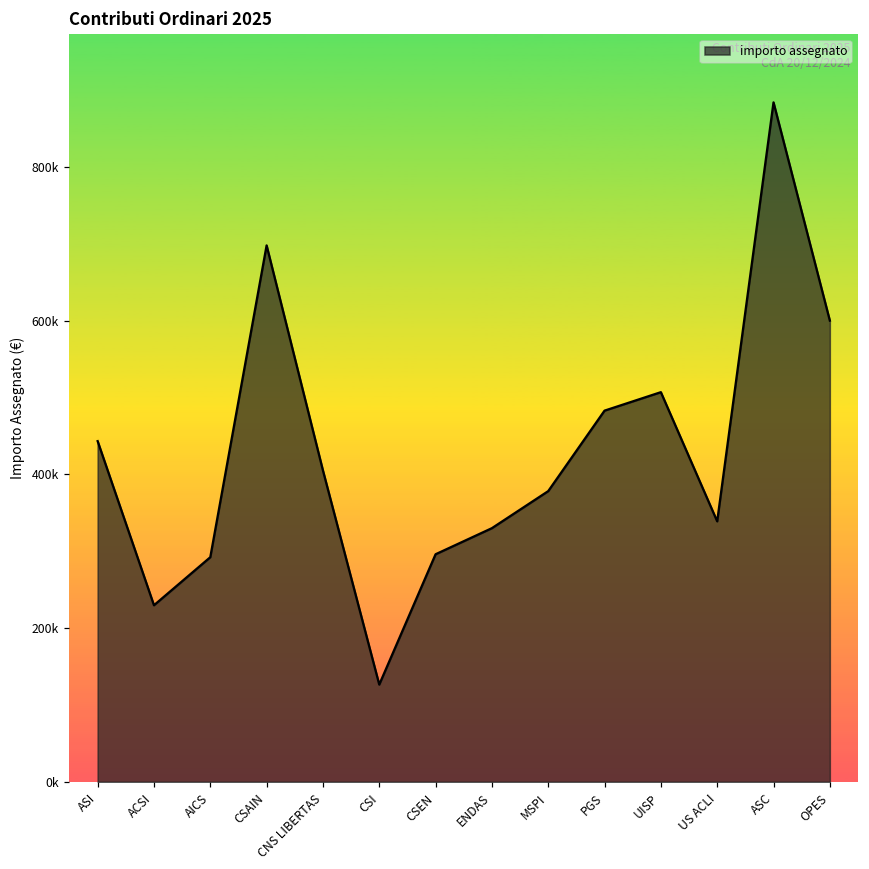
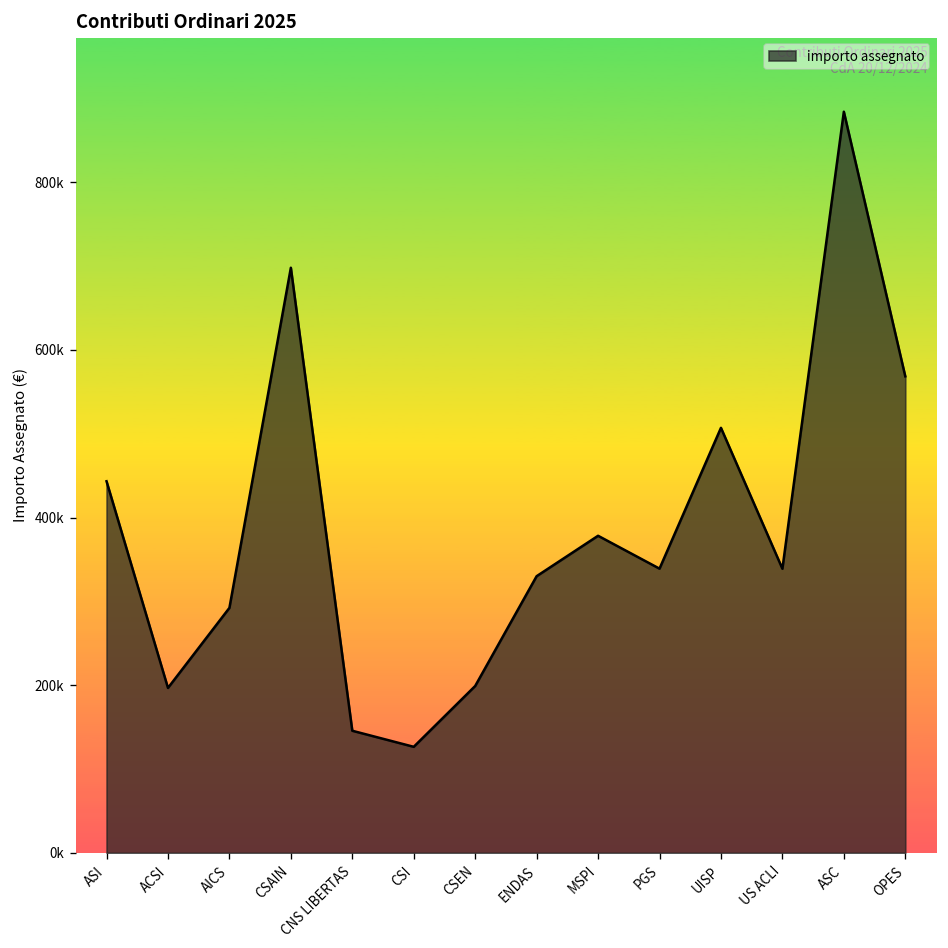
  {
    "ASI": 440000,
-   "ACSI": 230000,
+   "ACSI": 200000,
    "AICS": 290000,
    "CSAIN": 700000,
-   "CNS LIBERTAS": 410000,
+   "CNS LIBERTAS": 150000,
    "CSI": 130000,
-   "CSEN": 300000,
+   "CSEN": 200000,
    "ENDAS": 330000,
    "MSPI": 380000,
-   "PGS": 480000,
+   "PGS": 340000,
    "UISP": 510000,
    "US ACLI": 340000,
    "ASC": 880000,
-   "OPES": 600000
+   "OPES": 570000
  }
